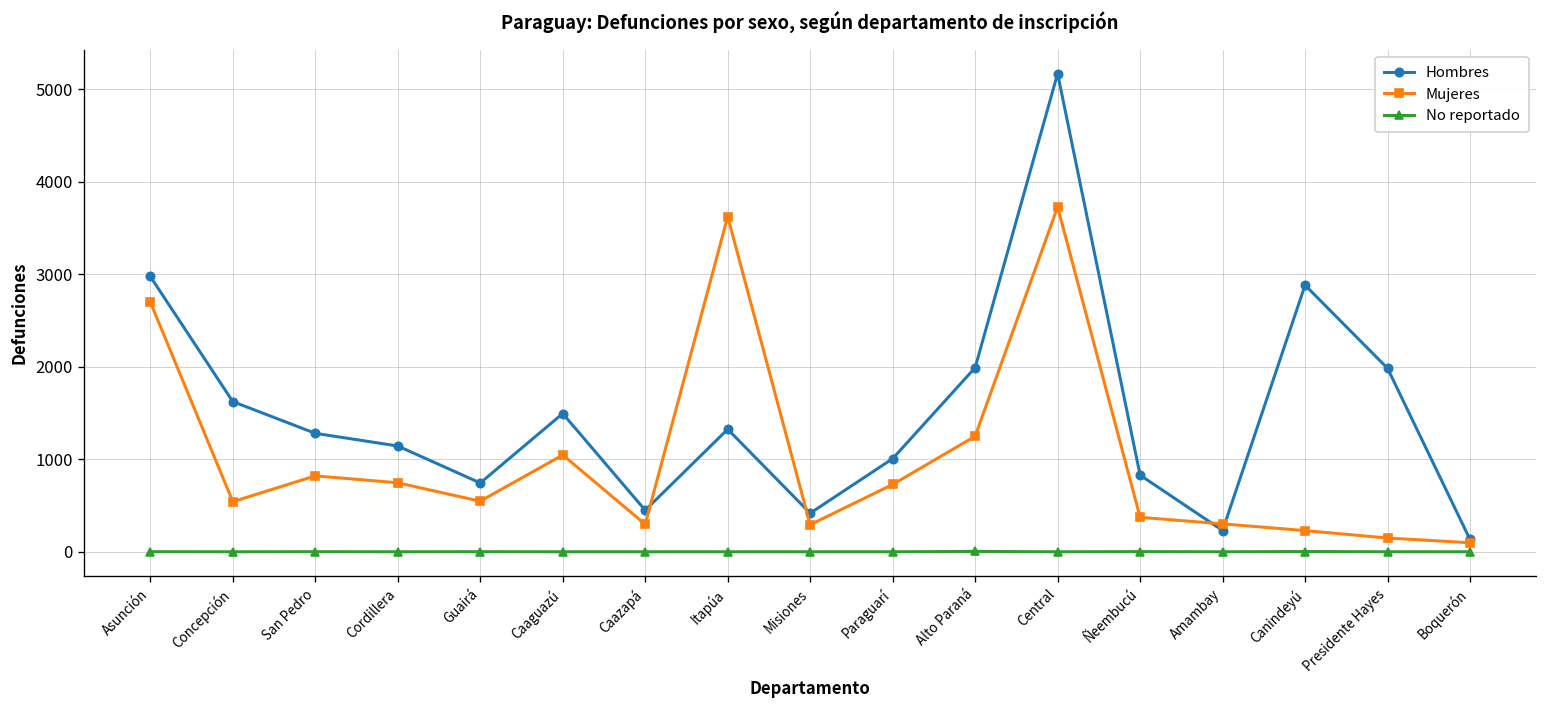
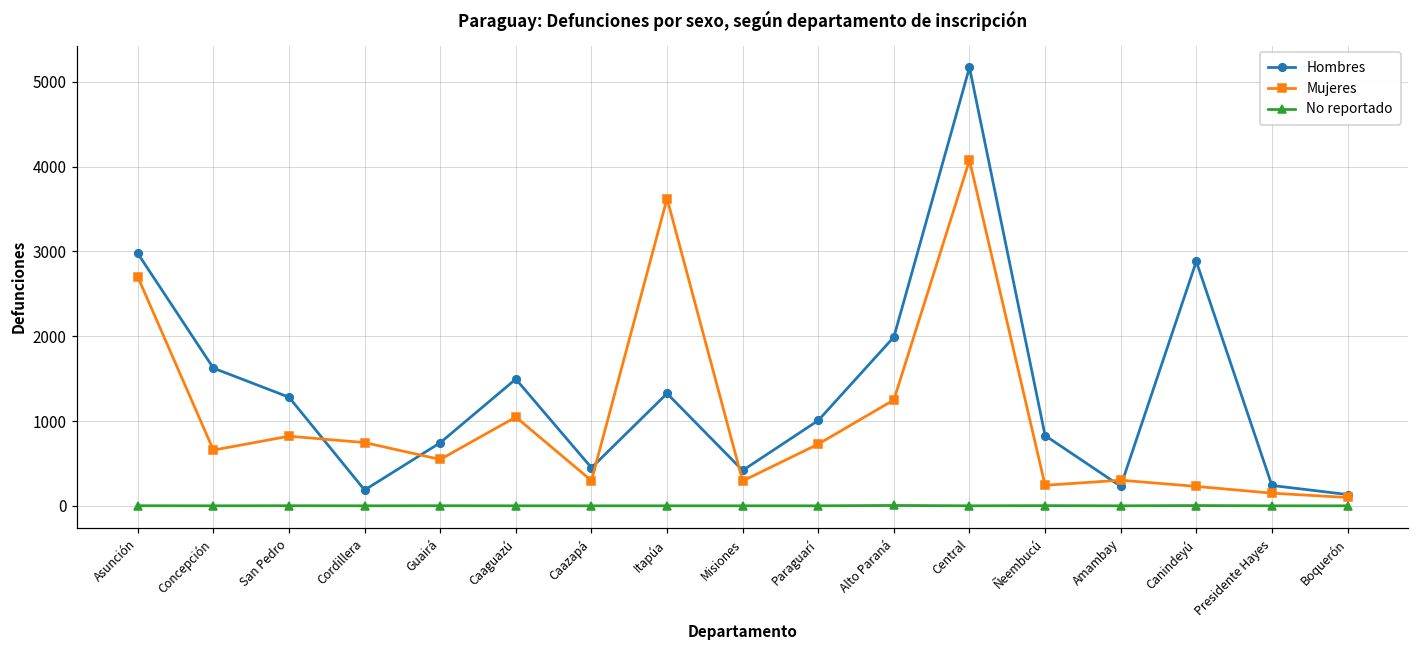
  {
    "Hombres": {
      "Asunción": 3000,
      "Concepción": 1600,
      "San Pedro": 1300,
-     "Cordillera": 1100,
+     "Cordillera": 200,
      "Guairá": 700,
      "Caaguazú": 1500,
      "Caazapá": 400,
      "Itapúa": 1300,
      "Misiones": 400,
      "Paraguarí": 1000,
      "Alto Paraná": 2000,
      "Central": 5200,
      "Ñeembucú": 800,
      "Amambay": 200,
      "Canindeyú": 2900,
-     "Presidente Hayes": 2000,
+     "Presidente Hayes": 200,
      "Boquerón": 100
    },
    "Mujeres": {
      "Asunción": 2700,
-     "Concepción": 500,
+     "Concepción": 700,
      "San Pedro": 800,
      "Cordillera": 700,
      "Guairá": 500,
      "Caaguazú": 1000,
      "Caazapá": 300,
      "Itapúa": 3600,
      "Misiones": 300,
      "Paraguarí": 700,
      "Alto Paraná": 1200,
-     "Central": 3700,
-     "Ñeembucú": 400,
+     "Central": 4100,
+     "Ñeembucú": 200,
      "Amambay": 300,
      "Canindeyú": 200,
      "Presidente Hayes": 100,
      "Boquerón": 100
    },
    "No reportado": {
      "Asunción": 0,
      "Concepción": 0,
      "San Pedro": 0,
      "Cordillera": 0,
      "Guairá": 0,
      "Caaguazú": 0,
      "Caazapá": 0,
      "Itapúa": 0,
      "Misiones": 0,
      "Paraguarí": 0,
      "Alto Paraná": 0,
      "Central": 0,
      "Ñeembucú": 0,
      "Amambay": 0,
      "Canindeyú": 0,
      "Presidente Hayes": 0,
      "Boquerón": 0
    }
  }
